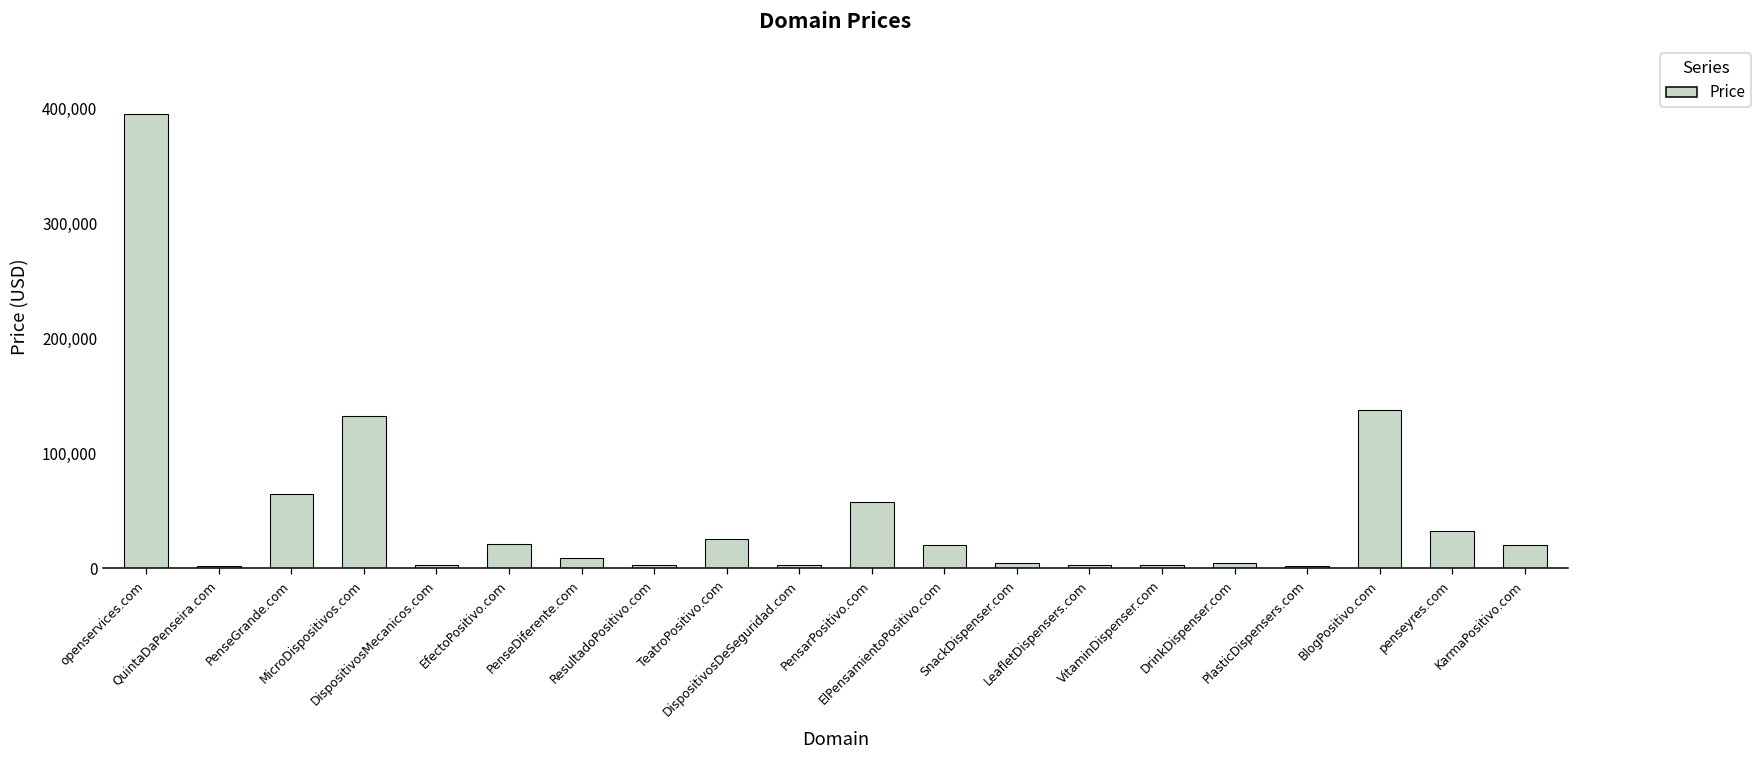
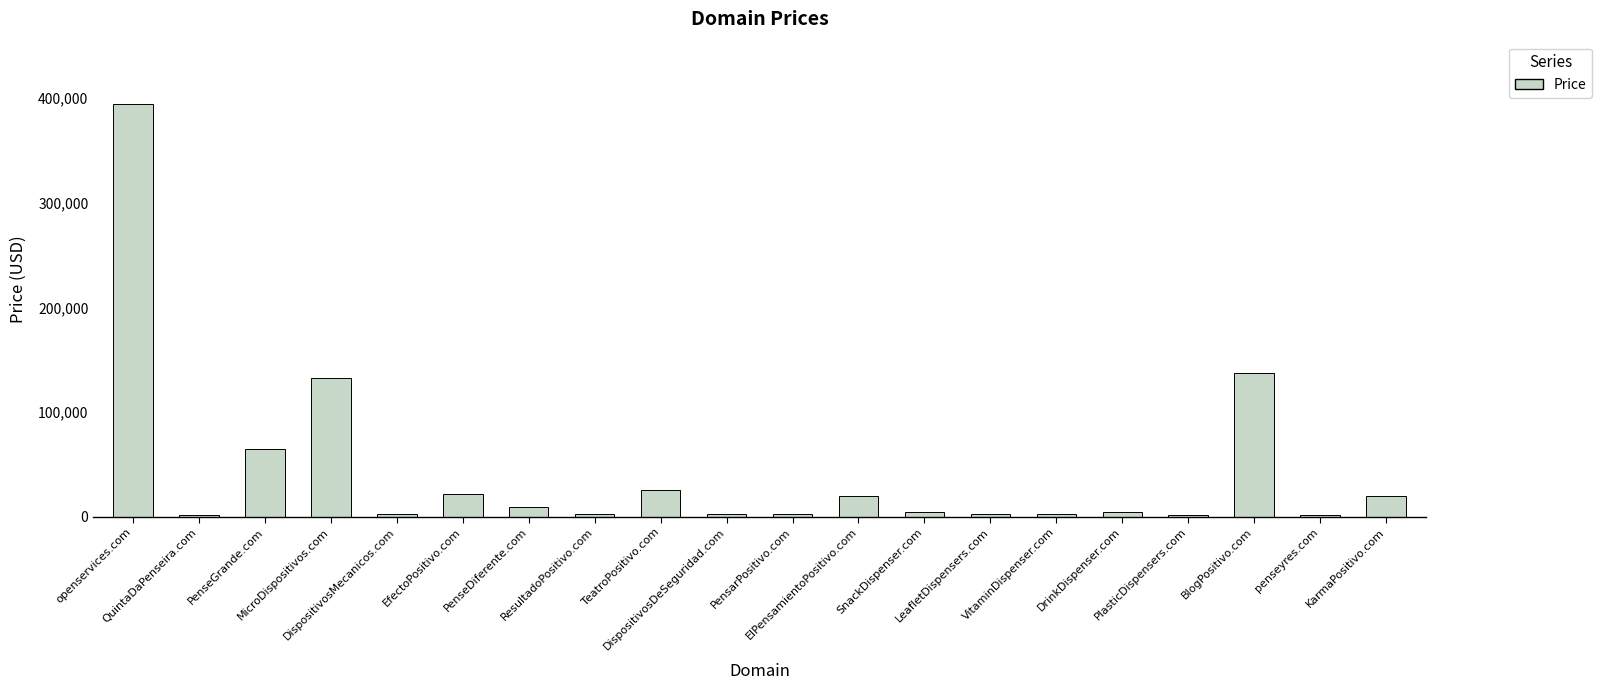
  {
    "openservices.com": "395,000",
    "PenseGrande.com": "65,000",
    "MicroDispositivos.com": "133,000",
    "DispositivosMecanicos.com": "3,000",
    "EfectoPositivo.com": "21,000",
    "PenseDiferente.com": "9,000",
    "ResultadoPositivo.com": "3,000",
    "TeatroPositivo.com": "26,000",
    "DispositivosDeSeguridad.com": "3,000",
-   "PensarPositivo.com": "58,000",
+   "PensarPositivo.com": "3,000",
    "ElPensamientoPositivo.com": "20,000",
    "SnackDispenser.com": "5,000",
    "LeafletDispensers.com": "3,000",
    "VitaminDispenser.com": "3,000",
    "DrinkDispenser.com": "5,000",
    "BlogPositivo.com": "138,000",
-   "penseyres.com": "33,000",
+   "penseyres.com": "2,000",
    "KarmaPositivo.com": "20,000"
  }
